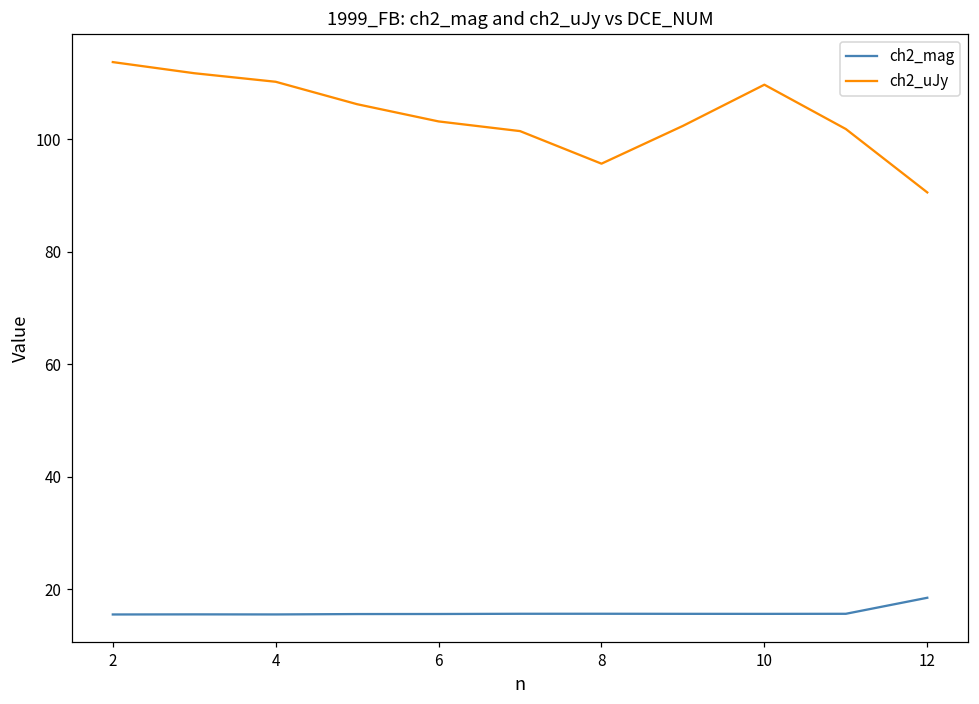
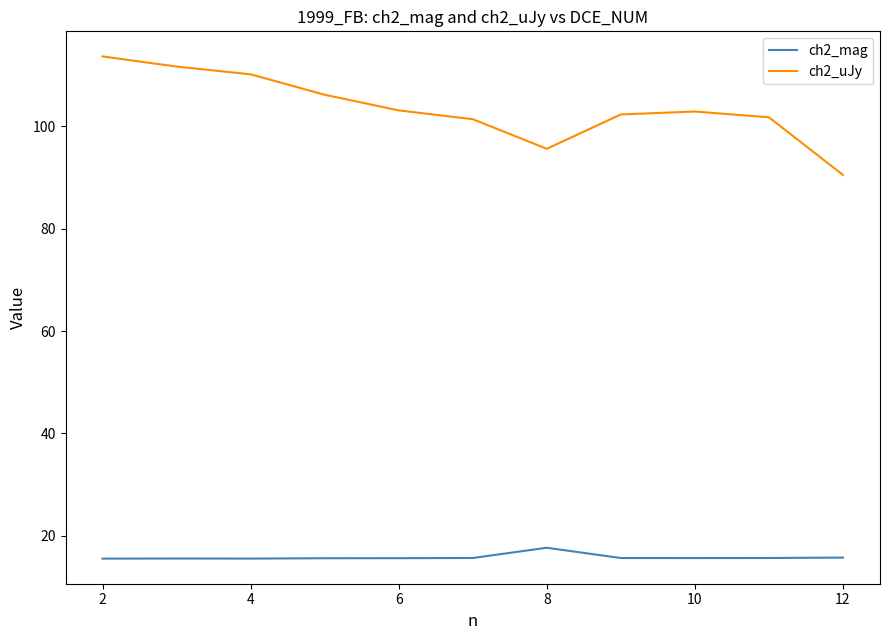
  {
    "ch2_mag": {
      "2": 15,
      "4": 16,
      "6": 16,
-     "8": 16,
+     "8": 18,
      "10": 16,
-     "12": 18
+     "12": 16
    },
    "ch2_uJy": {
      "2": 114,
      "4": 110,
      "6": 103,
      "8": 96,
-     "10": 110,
+     "10": 103,
      "12": 91
    }
  }
